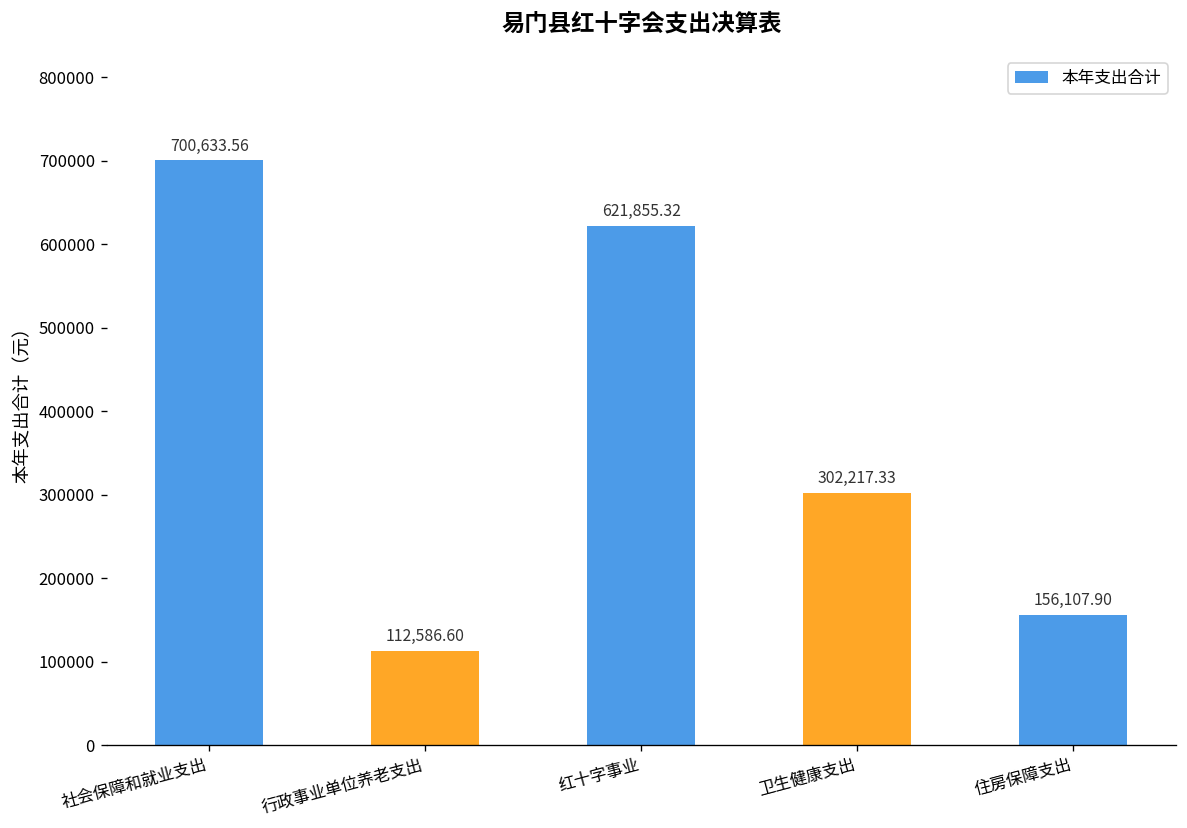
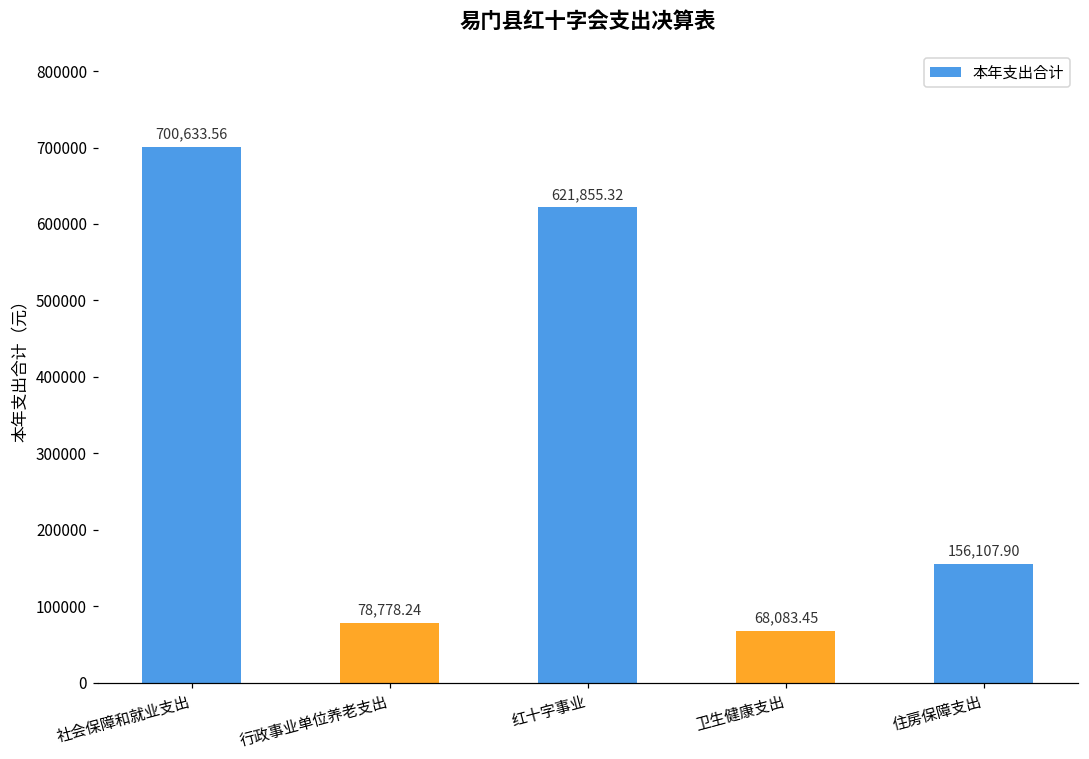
  {
    "社会保障和就业支出": "700,633.56",
-   "行政事业单位养老支出": "112,586.60",
+   "行政事业单位养老支出": "78,778.24",
    "红十字事业": "621,855.32",
-   "卫生健康支出": "302,217.33",
+   "卫生健康支出": "68,083.45",
    "住房保障支出": "156,107.90"
  }
